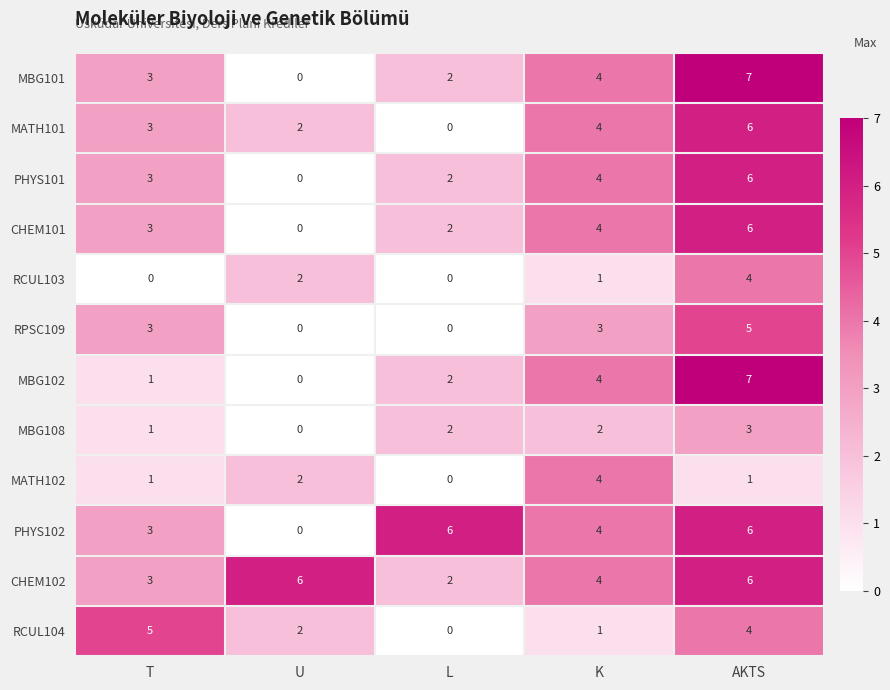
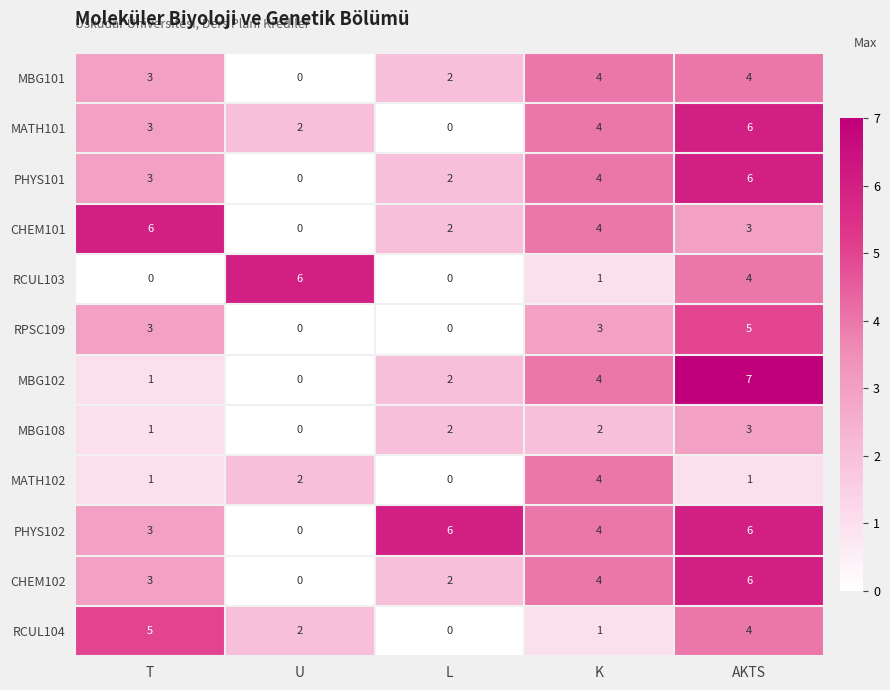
  {
    "MBG101": {
      "T": 3,
      "U": 0,
      "L": 2,
      "K": 4,
-     "AKTS": 7
+     "AKTS": 4
    },
    "MATH101": {
      "T": 3,
      "U": 2,
      "L": 0,
      "K": 4,
      "AKTS": 6
    },
    "PHYS101": {
      "T": 3,
      "U": 0,
      "L": 2,
      "K": 4,
      "AKTS": 6
    },
    "CHEM101": {
-     "T": 3,
+     "T": 6,
      "U": 0,
      "L": 2,
      "K": 4,
-     "AKTS": 6
+     "AKTS": 3
    },
    "RCUL103": {
      "T": 0,
-     "U": 2,
+     "U": 6,
      "L": 0,
      "K": 1,
      "AKTS": 4
    },
    "RPSC109": {
      "T": 3,
      "U": 0,
      "L": 0,
      "K": 3,
      "AKTS": 5
    },
    "MBG102": {
      "T": 1,
      "U": 0,
      "L": 2,
      "K": 4,
      "AKTS": 7
    },
    "MBG108": {
      "T": 1,
      "U": 0,
      "L": 2,
      "K": 2,
      "AKTS": 3
    },
    "MATH102": {
      "T": 1,
      "U": 2,
      "L": 0,
      "K": 4,
      "AKTS": 1
    },
    "PHYS102": {
      "T": 3,
      "U": 0,
      "L": 6,
      "K": 4,
      "AKTS": 6
    },
    "CHEM102": {
      "T": 3,
-     "U": 6,
+     "U": 0,
      "L": 2,
      "K": 4,
      "AKTS": 6
    },
    "RCUL104": {
      "T": 5,
      "U": 2,
      "L": 0,
      "K": 1,
      "AKTS": 4
    }
  }
